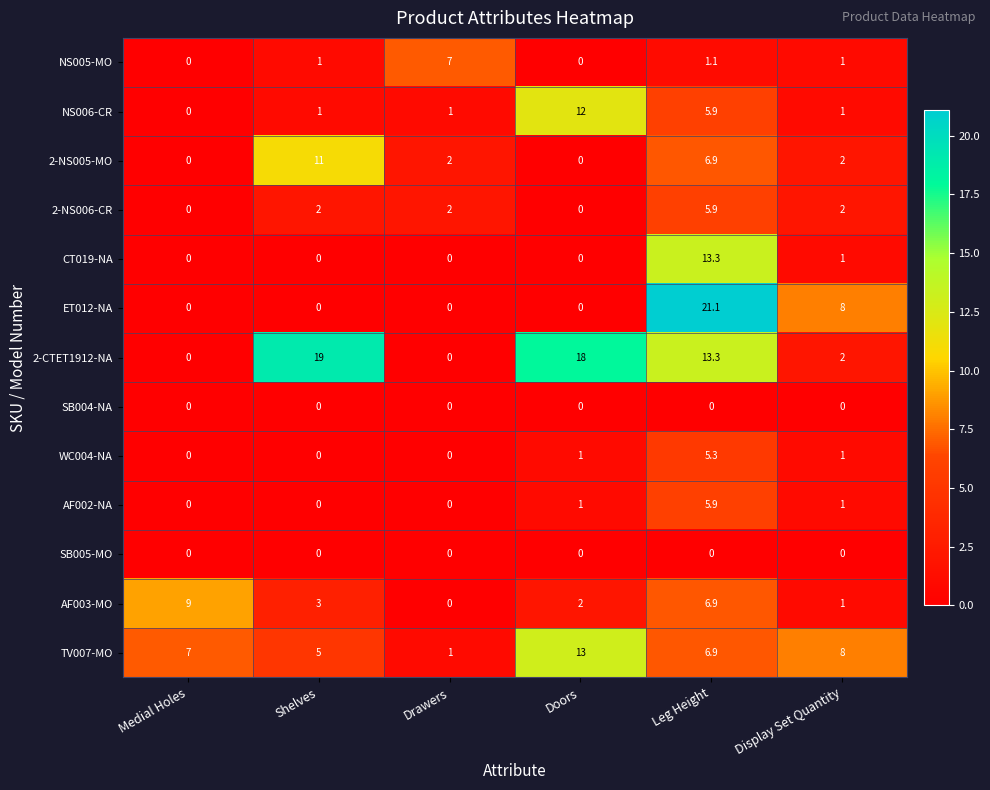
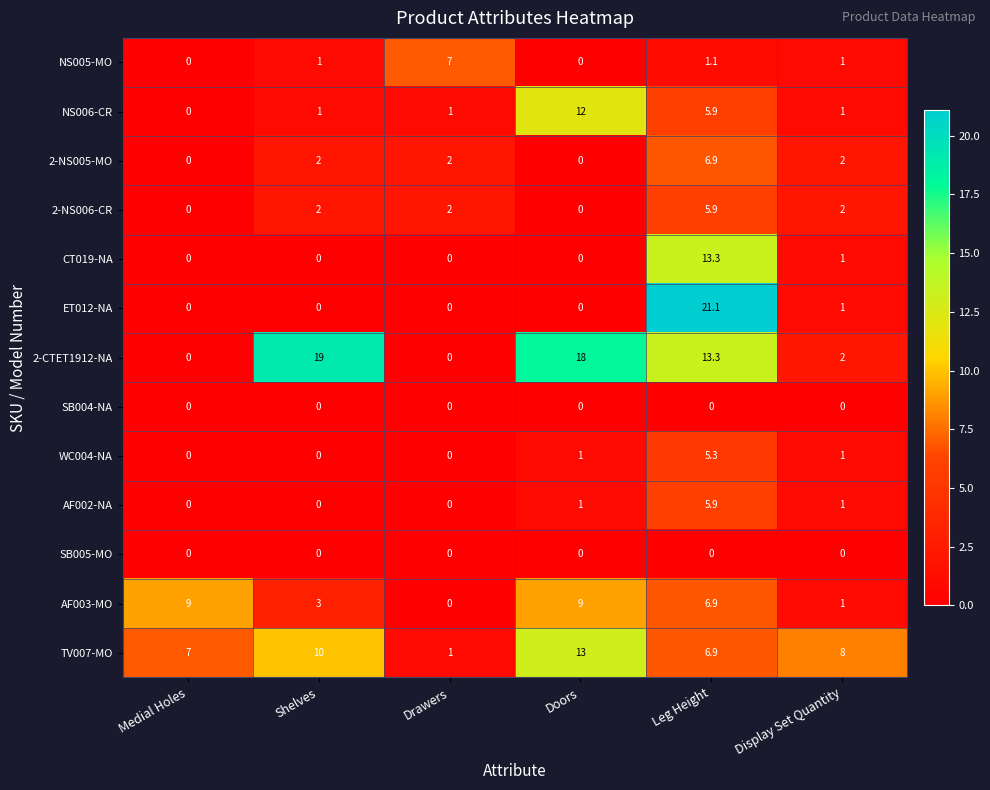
  {
    "NS005-MO": {
      "Medial Holes": 0,
      "Shelves": 1,
      "Drawers": 7,
      "Doors": 0,
      "Leg Height": 1.1,
      "Display Set Quantity": 1
    },
    "NS006-CR": {
      "Medial Holes": 0,
      "Shelves": 1,
      "Drawers": 1,
      "Doors": 12,
      "Leg Height": 5.9,
      "Display Set Quantity": 1
    },
    "2-NS005-MO": {
      "Medial Holes": 0,
-     "Shelves": 11,
+     "Shelves": 2,
      "Drawers": 2,
      "Doors": 0,
      "Leg Height": 6.9,
      "Display Set Quantity": 2
    },
    "2-NS006-CR": {
      "Medial Holes": 0,
      "Shelves": 2,
      "Drawers": 2,
      "Doors": 0,
      "Leg Height": 5.9,
      "Display Set Quantity": 2
    },
    "CT019-NA": {
      "Medial Holes": 0,
      "Shelves": 0,
      "Drawers": 0,
      "Doors": 0,
      "Leg Height": 13.3,
      "Display Set Quantity": 1
    },
    "ET012-NA": {
      "Medial Holes": 0,
      "Shelves": 0,
      "Drawers": 0,
      "Doors": 0,
      "Leg Height": 21.1,
-     "Display Set Quantity": 8
+     "Display Set Quantity": 1
    },
    "2-CTET1912-NA": {
      "Medial Holes": 0,
      "Shelves": 19,
      "Drawers": 0,
      "Doors": 18,
      "Leg Height": 13.3,
      "Display Set Quantity": 2
    },
    "SB004-NA": {
      "Medial Holes": 0,
      "Shelves": 0,
      "Drawers": 0,
      "Doors": 0,
      "Leg Height": 0,
      "Display Set Quantity": 0
    },
    "WC004-NA": {
      "Medial Holes": 0,
      "Shelves": 0,
      "Drawers": 0,
      "Doors": 1,
      "Leg Height": 5.3,
      "Display Set Quantity": 1
    },
    "AF002-NA": {
      "Medial Holes": 0,
      "Shelves": 0,
      "Drawers": 0,
      "Doors": 1,
      "Leg Height": 5.9,
      "Display Set Quantity": 1
    },
    "SB005-MO": {
      "Medial Holes": 0,
      "Shelves": 0,
      "Drawers": 0,
      "Doors": 0,
      "Leg Height": 0,
      "Display Set Quantity": 0
    },
    "AF003-MO": {
      "Medial Holes": 9,
      "Shelves": 3,
      "Drawers": 0,
-     "Doors": 2,
+     "Doors": 9,
      "Leg Height": 6.9,
      "Display Set Quantity": 1
    },
    "TV007-MO": {
      "Medial Holes": 7,
-     "Shelves": 5,
+     "Shelves": 10,
      "Drawers": 1,
      "Doors": 13,
      "Leg Height": 6.9,
      "Display Set Quantity": 8
    }
  }
